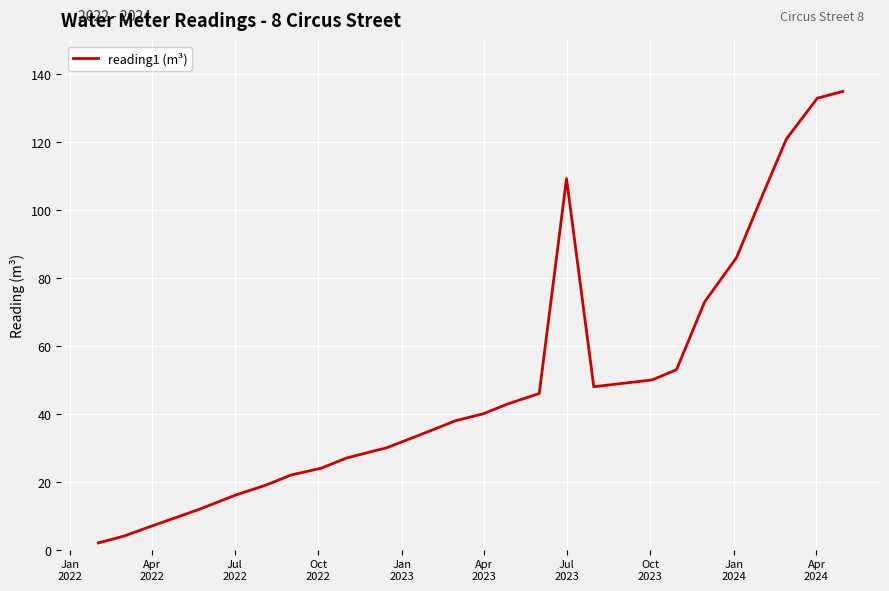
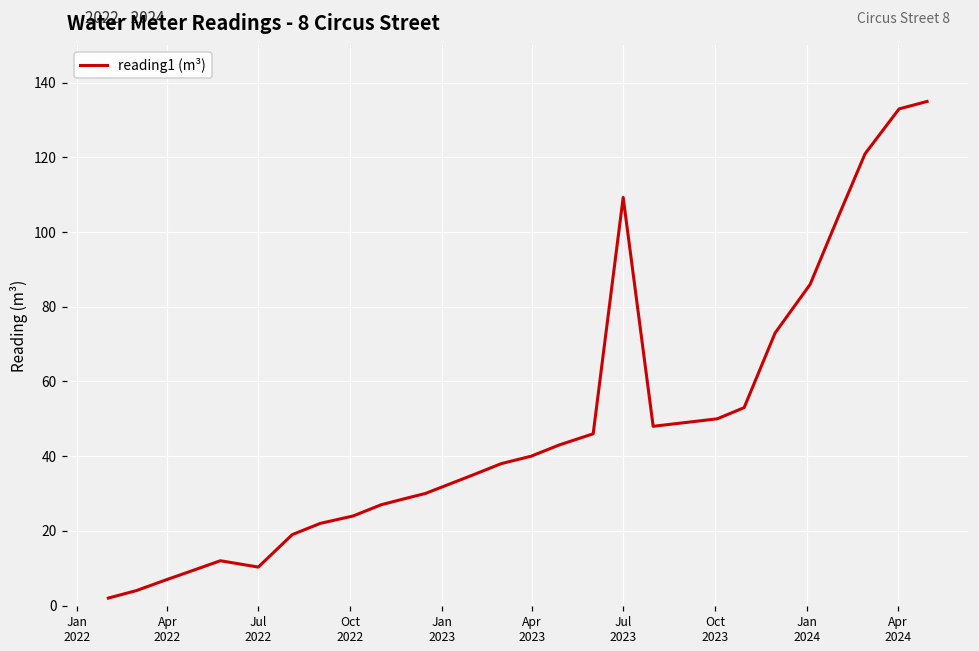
  {
    "Apr 2022": 7,
-   "Jul 2022": 16,
+   "Jul 2022": 10,
    "Jul 2023": 109
  }
